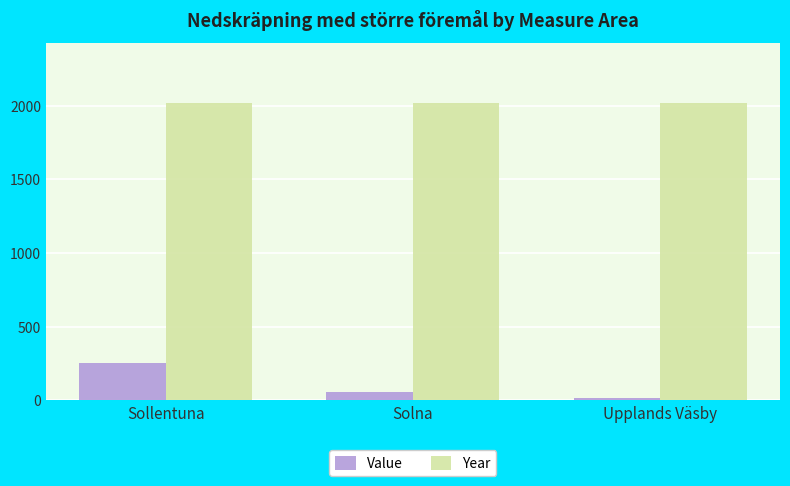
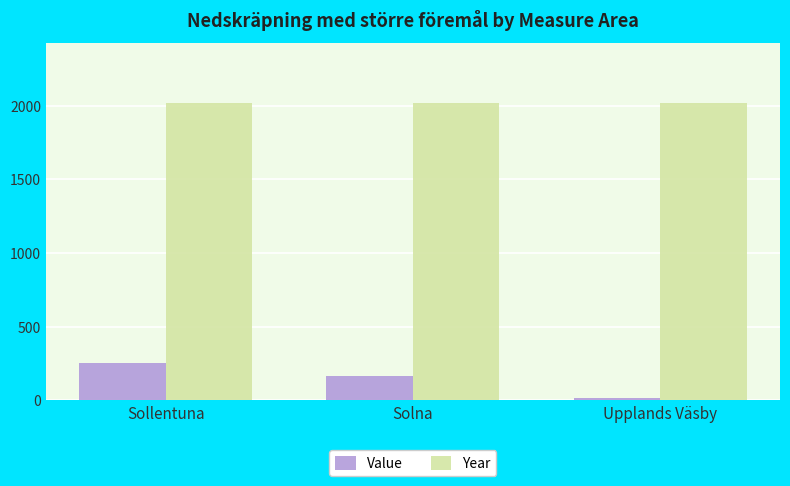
  {
    "Value": {
      "Sollentuna": 260,
-     "Solna": 60,
+     "Solna": 160,
      "Upplands Väsby": 20
    },
    "Year": {
      "Sollentuna": 2020,
      "Solna": 2020,
      "Upplands Väsby": 2020
    }
  }
